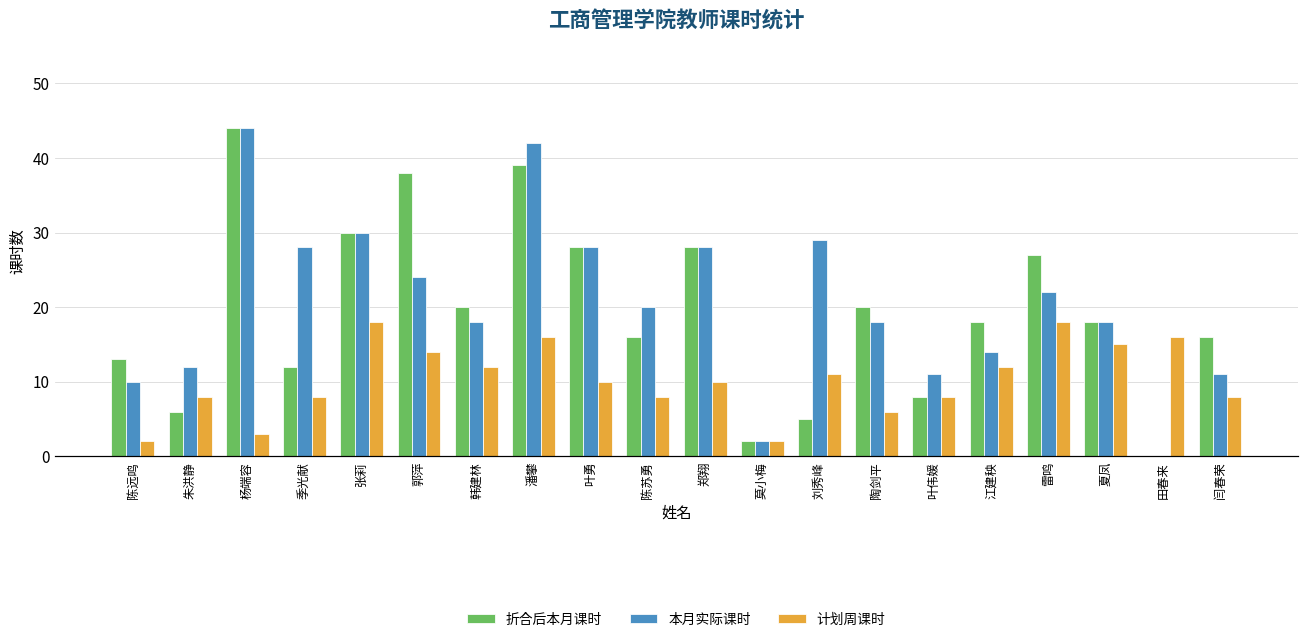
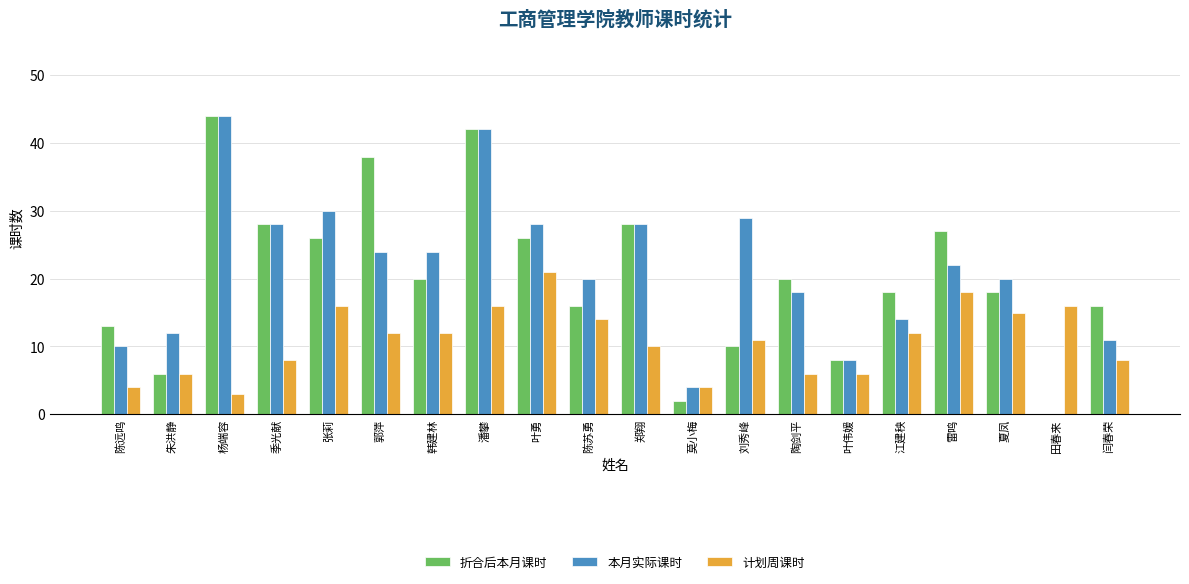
  {
    "折合后本月课时": {
      "陈远鸣": 13,
      "朱洪静": 6,
      "杨端容": 44,
-     "季光献": 12,
-     "张莉": 30,
+     "季光献": 28,
+     "张莉": 26,
      "郭萍": 38,
      "韩建林": 20,
-     "潘攀": 39,
-     "叶勇": 28,
+     "潘攀": 42,
+     "叶勇": 26,
      "陈苏勇": 16,
      "郑翔": 28,
      "莫小梅": 2,
-     "刘秀峰": 5,
+     "刘秀峰": 10,
      "陶剑平": 20,
      "叶伟媛": 8,
      "江建秧": 18,
      "雷鸣": 27,
      "夏凤": 18,
      "田春来": 0,
      "闫春荣": 16
    },
    "本月实际课时": {
      "陈远鸣": 10,
      "朱洪静": 12,
      "杨端容": 44,
      "季光献": 28,
      "张莉": 30,
      "郭萍": 24,
-     "韩建林": 18,
+     "韩建林": 24,
      "潘攀": 42,
      "叶勇": 28,
      "陈苏勇": 20,
      "郑翔": 28,
-     "莫小梅": 2,
+     "莫小梅": 4,
      "刘秀峰": 29,
      "陶剑平": 18,
-     "叶伟媛": 11,
+     "叶伟媛": 8,
      "江建秧": 14,
      "雷鸣": 22,
-     "夏凤": 18,
+     "夏凤": 20,
      "田春来": 0,
      "闫春荣": 11
    },
    "计划周课时": {
-     "陈远鸣": 2,
-     "朱洪静": 8,
+     "陈远鸣": 4,
+     "朱洪静": 6,
      "杨端容": 3,
      "季光献": 8,
-     "张莉": 18,
-     "郭萍": 14,
+     "张莉": 16,
+     "郭萍": 12,
      "韩建林": 12,
      "潘攀": 16,
-     "叶勇": 10,
-     "陈苏勇": 8,
+     "叶勇": 21,
+     "陈苏勇": 14,
      "郑翔": 10,
-     "莫小梅": 2,
+     "莫小梅": 4,
      "刘秀峰": 11,
      "陶剑平": 6,
-     "叶伟媛": 8,
+     "叶伟媛": 6,
      "江建秧": 12,
      "雷鸣": 18,
      "夏凤": 15,
      "田春来": 16,
      "闫春荣": 8
    }
  }
